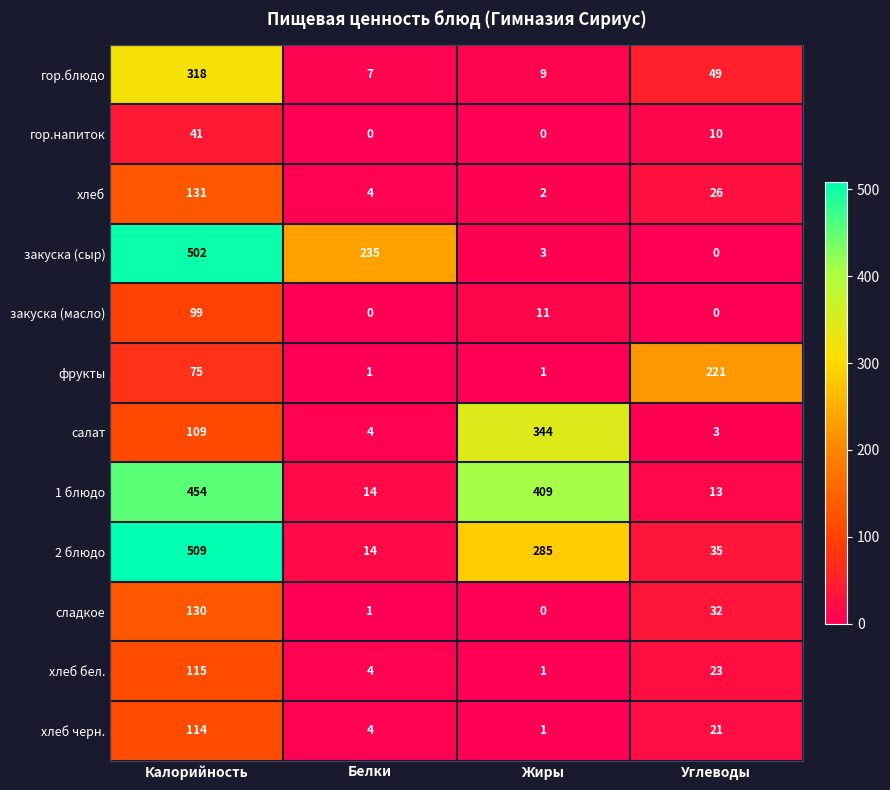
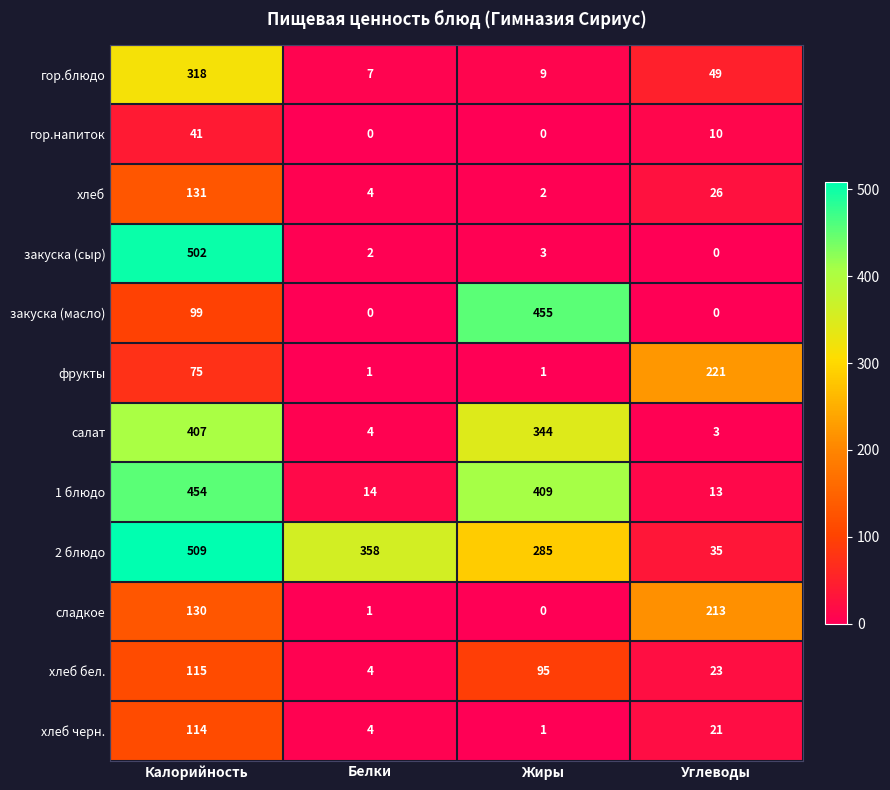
  {
    "гор.блюдо": {
      "Калорийность": 318,
      "Белки": 7,
      "Жиры": 9,
      "Углеводы": 49
    },
    "гор.напиток": {
      "Калорийность": 41,
      "Белки": 0,
      "Жиры": 0,
      "Углеводы": 10
    },
    "хлеб": {
      "Калорийность": 131,
      "Белки": 4,
      "Жиры": 2,
      "Углеводы": 26
    },
    "закуска (сыр)": {
      "Калорийность": 502,
-     "Белки": 235,
+     "Белки": 2,
      "Жиры": 3,
      "Углеводы": 0
    },
    "закуска (масло)": {
      "Калорийность": 99,
      "Белки": 0,
-     "Жиры": 11,
+     "Жиры": 455,
      "Углеводы": 0
    },
    "фрукты": {
      "Калорийность": 75,
      "Белки": 1,
      "Жиры": 1,
      "Углеводы": 221
    },
    "салат": {
-     "Калорийность": 109,
+     "Калорийность": 407,
      "Белки": 4,
      "Жиры": 344,
      "Углеводы": 3
    },
    "1 блюдо": {
      "Калорийность": 454,
      "Белки": 14,
      "Жиры": 409,
      "Углеводы": 13
    },
    "2 блюдо": {
      "Калорийность": 509,
-     "Белки": 14,
+     "Белки": 358,
      "Жиры": 285,
      "Углеводы": 35
    },
    "сладкое": {
      "Калорийность": 130,
      "Белки": 1,
      "Жиры": 0,
-     "Углеводы": 32
+     "Углеводы": 213
    },
    "хлеб бел.": {
      "Калорийность": 115,
      "Белки": 4,
-     "Жиры": 1,
+     "Жиры": 95,
      "Углеводы": 23
    },
    "хлеб черн.": {
      "Калорийность": 114,
      "Белки": 4,
      "Жиры": 1,
      "Углеводы": 21
    }
  }
